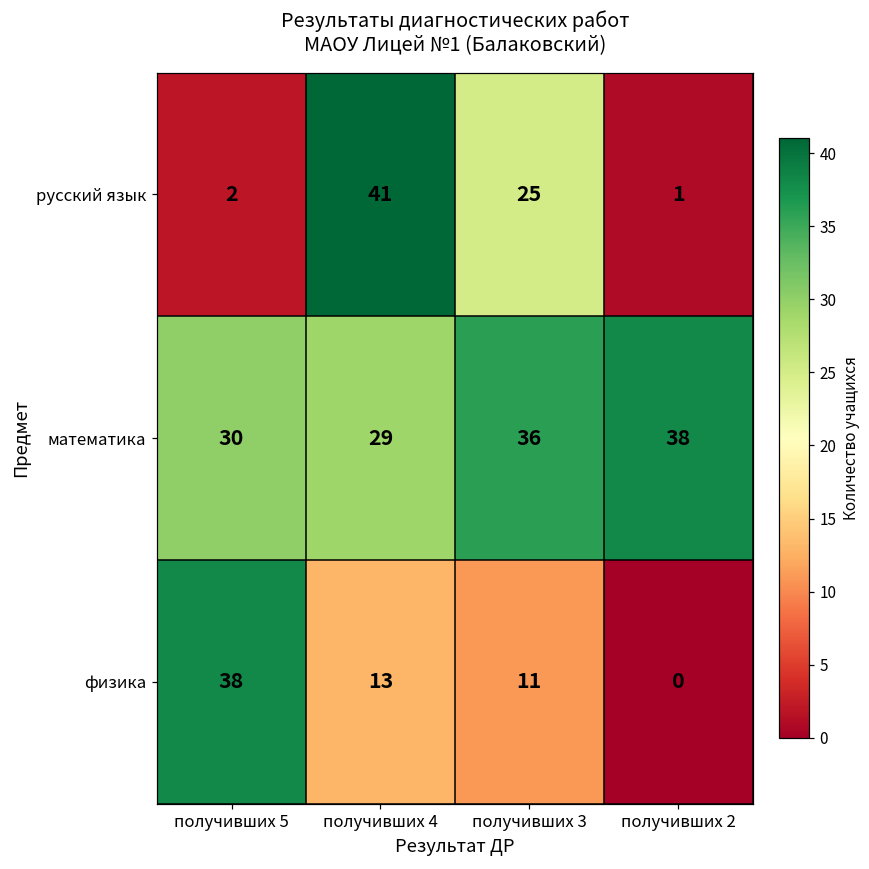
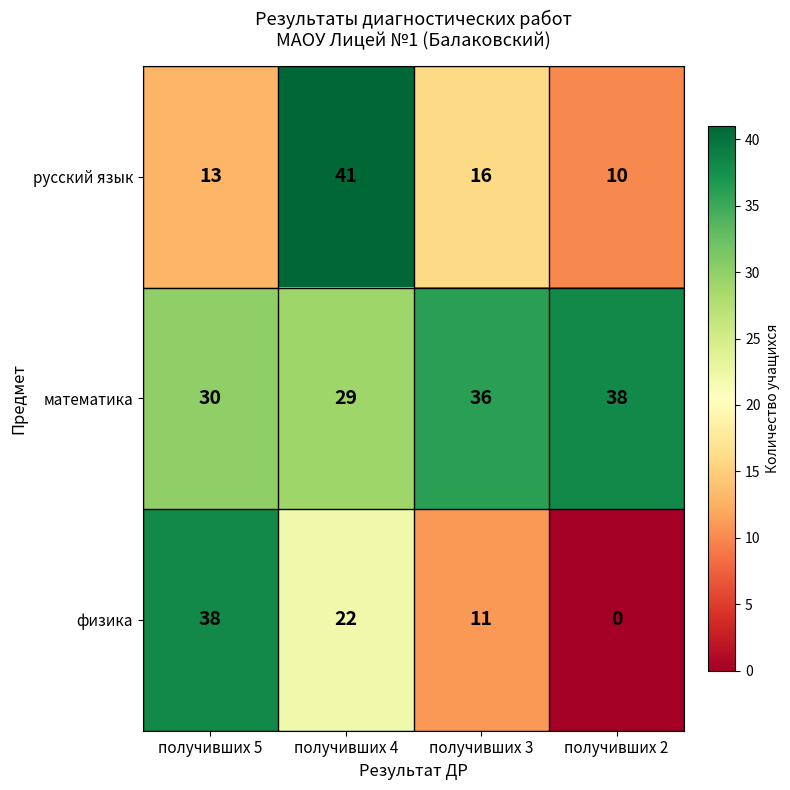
  {
    "русский язык": {
-     "получивших 5": 2,
+     "получивших 5": 13,
      "получивших 4": 41,
-     "получивших 3": 25,
-     "получивших 2": 1
+     "получивших 3": 16,
+     "получивших 2": 10
    },
    "математика": {
      "получивших 5": 30,
      "получивших 4": 29,
      "получивших 3": 36,
      "получивших 2": 38
    },
    "физика": {
      "получивших 5": 38,
-     "получивших 4": 13,
+     "получивших 4": 22,
      "получивших 3": 11,
      "получивших 2": 0
    }
  }
